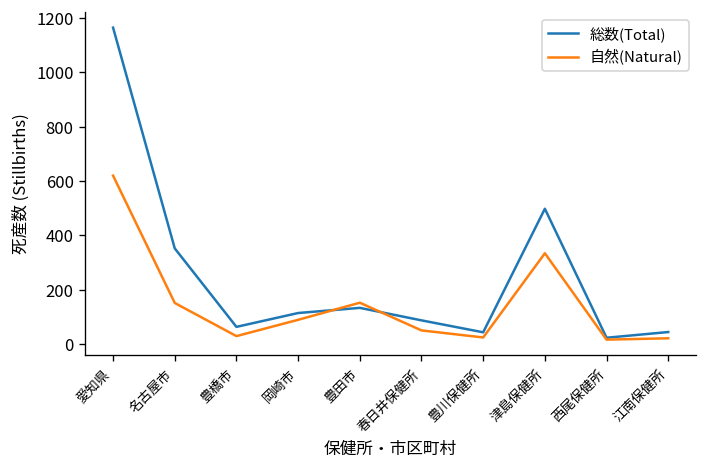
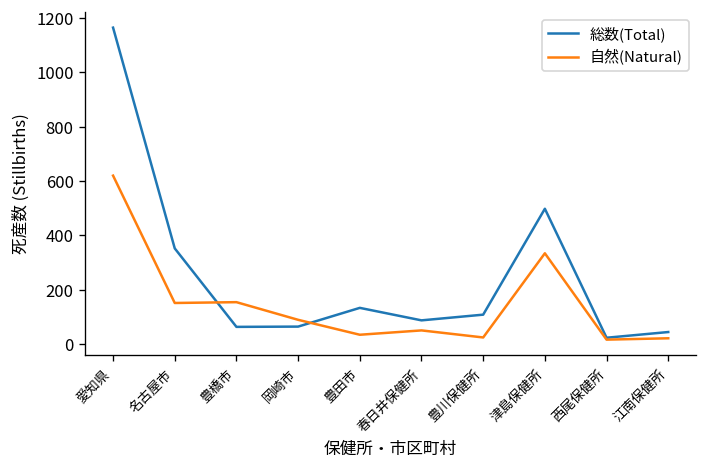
  {
    "総数(Total)": {
      "愛知県": 1170,
      "名古屋市": 350,
      "豊橋市": 60,
-     "岡崎市": 110,
+     "岡崎市": 60,
      "豊田市": 130,
      "春日井保健所": 90,
-     "豊川保健所": 40,
+     "豊川保健所": 110,
      "津島保健所": 500,
      "江南保健所": 40
    },
    "自然(Natural)": {
      "愛知県": 620,
      "名古屋市": 150,
-     "豊橋市": 30,
+     "豊橋市": 150,
      "岡崎市": 90,
-     "豊田市": 150,
+     "豊田市": 30,
      "春日井保健所": 50,
      "豊川保健所": 20,
      "津島保健所": 330,
      "江南保健所": 20
    }
  }
